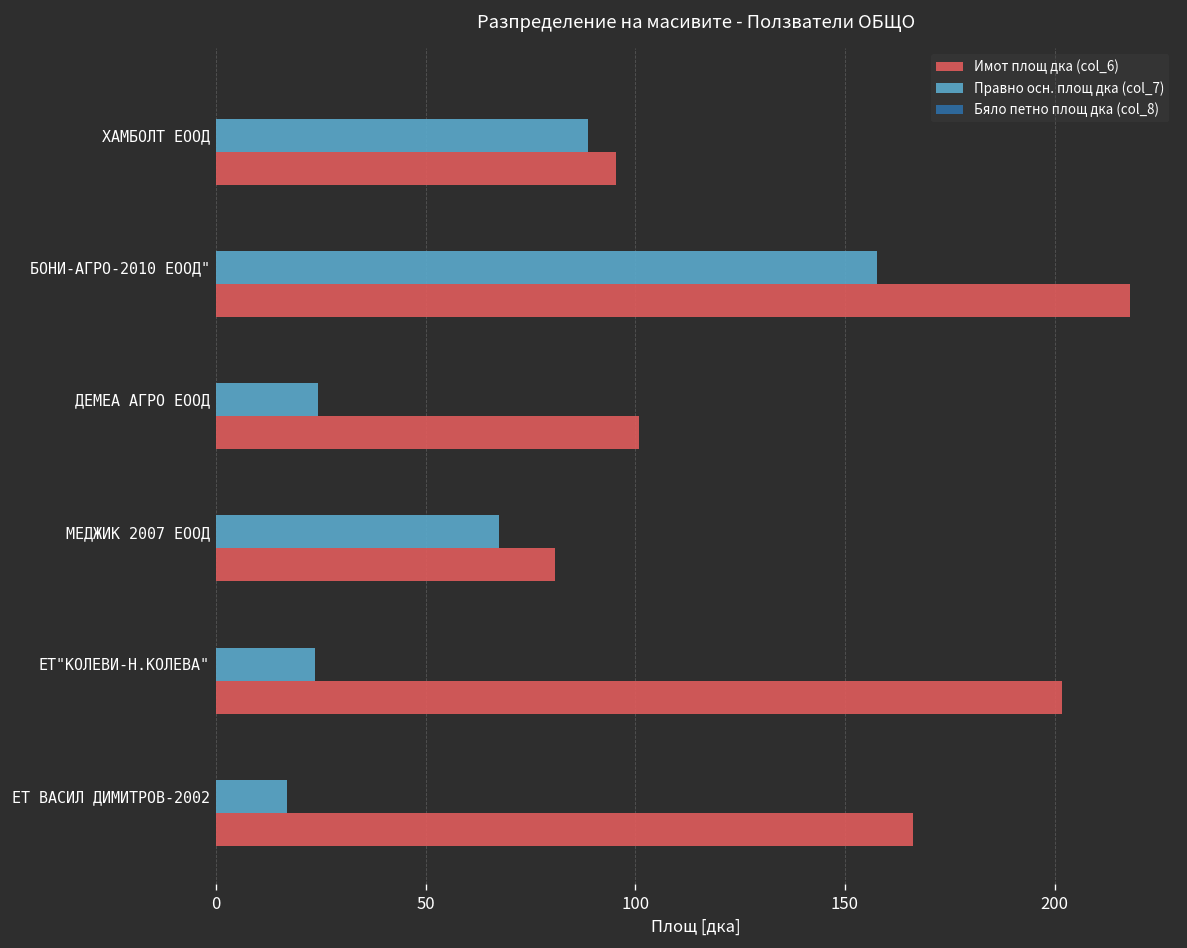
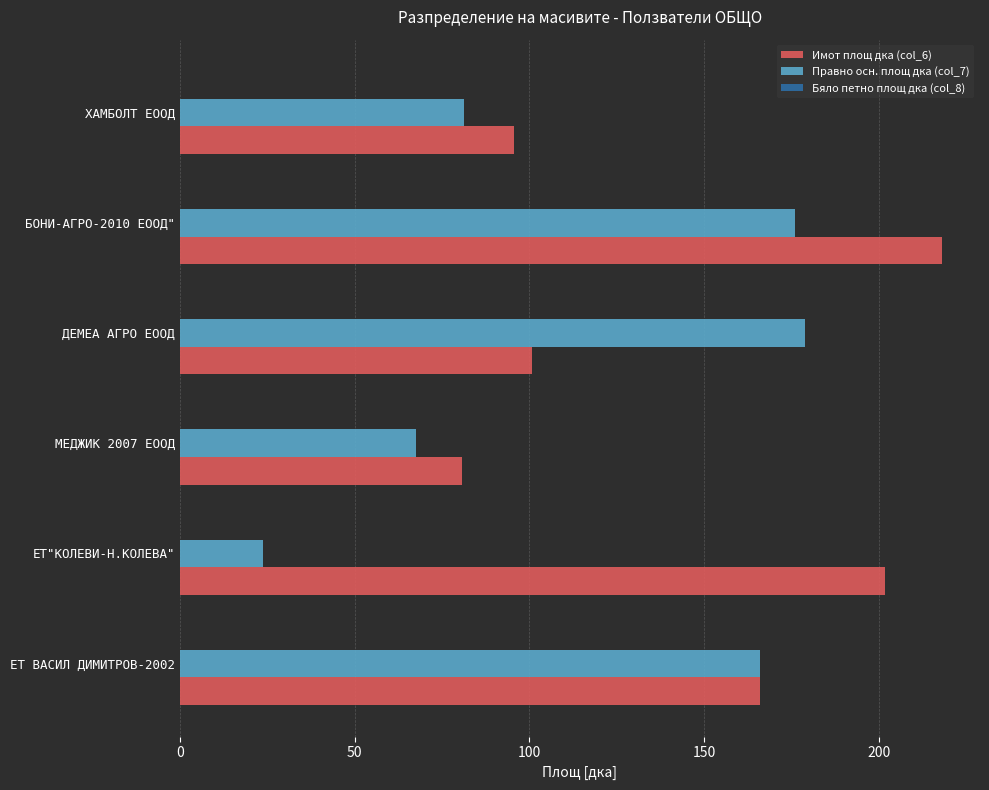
  {
    "Имот площ дка (col_6)": {
      "ХАМБОЛТ ЕООД": 96,
      "БОНИ-АГРО-2010 ЕООД\"": 218,
      "ДЕМЕА АГРО ЕООД": 101,
      "МЕДЖИК 2007 ЕООД": 81,
      "ЕТ\"КОЛЕВИ-Н.КОЛЕВА\"": 202,
      "ЕТ ВАСИЛ ДИМИТРОВ-2002": 166
    },
    "Правно осн. площ дка (col_7)": {
-     "ХАМБОЛТ ЕООД": 89,
-     "БОНИ-АГРО-2010 ЕООД\"": 158,
-     "ДЕМЕА АГРО ЕООД": 24,
+     "ХАМБОЛТ ЕООД": 81,
+     "БОНИ-АГРО-2010 ЕООД\"": 176,
+     "ДЕМЕА АГРО ЕООД": 179,
      "МЕДЖИК 2007 ЕООД": 68,
      "ЕТ\"КОЛЕВИ-Н.КОЛЕВА\"": 24,
-     "ЕТ ВАСИЛ ДИМИТРОВ-2002": 17
+     "ЕТ ВАСИЛ ДИМИТРОВ-2002": 166
    },
    "Бяло петно площ дка (col_8)": {
      "ХАМБОЛТ ЕООД": 0,
      "БОНИ-АГРО-2010 ЕООД\"": 0,
      "ДЕМЕА АГРО ЕООД": 0,
      "МЕДЖИК 2007 ЕООД": 0,
      "ЕТ\"КОЛЕВИ-Н.КОЛЕВА\"": 0,
      "ЕТ ВАСИЛ ДИМИТРОВ-2002": 0
    }
  }
